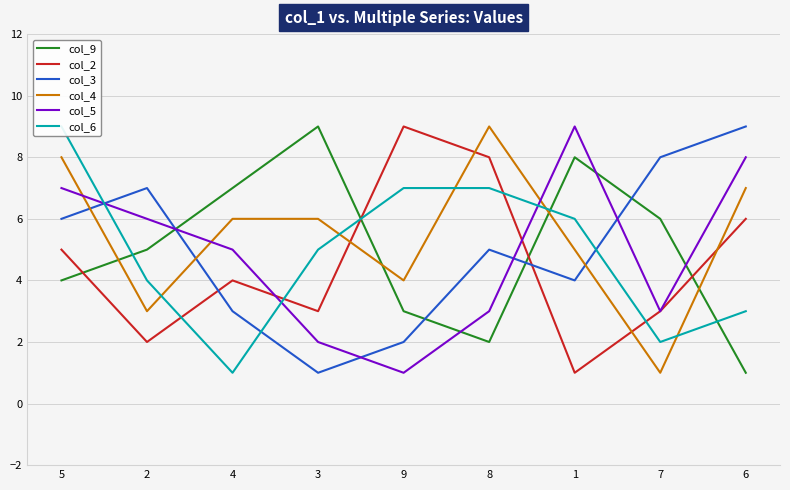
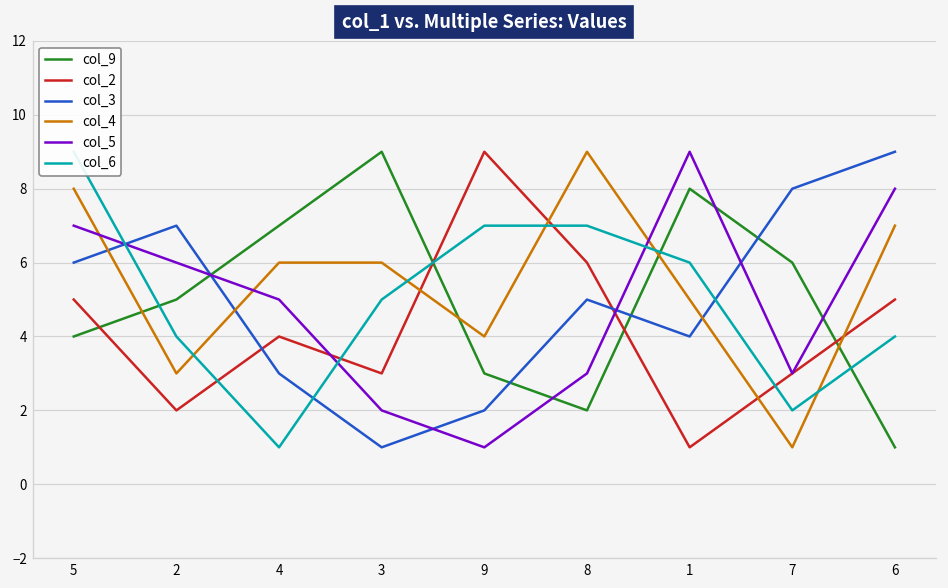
  {
    "col_9": {
      "5": 4,
      "2": 5,
      "4": 7,
      "3": 9,
      "9": 3,
      "8": 2,
      "1": 8,
      "7": 6,
      "6": 1
    },
    "col_2": {
      "5": 5,
      "2": 2,
      "4": 4,
      "3": 3,
      "9": 9,
-     "8": 8,
+     "8": 6,
      "1": 1,
-     "6": 6
+     "6": 5
    },
    "col_3": {
      "5": 6,
      "2": 7,
      "4": 3,
      "3": 1,
      "9": 2,
      "8": 5,
      "1": 4,
      "7": 8,
      "6": 9
    },
    "col_4": {
      "5": 8,
      "2": 3,
      "4": 6,
      "3": 6,
      "9": 4,
      "8": 9,
      "1": 5,
      "7": 1,
      "6": 7
    },
    "col_5": {
      "5": 7,
      "2": 6,
      "4": 5,
      "3": 2,
      "9": 1,
      "8": 3,
      "1": 9,
      "6": 8
    },
    "col_6": {
      "2": 4,
      "4": 1,
      "3": 5,
      "9": 7,
      "8": 7,
      "1": 6,
      "7": 2,
-     "6": 3
+     "6": 4
    }
  }
